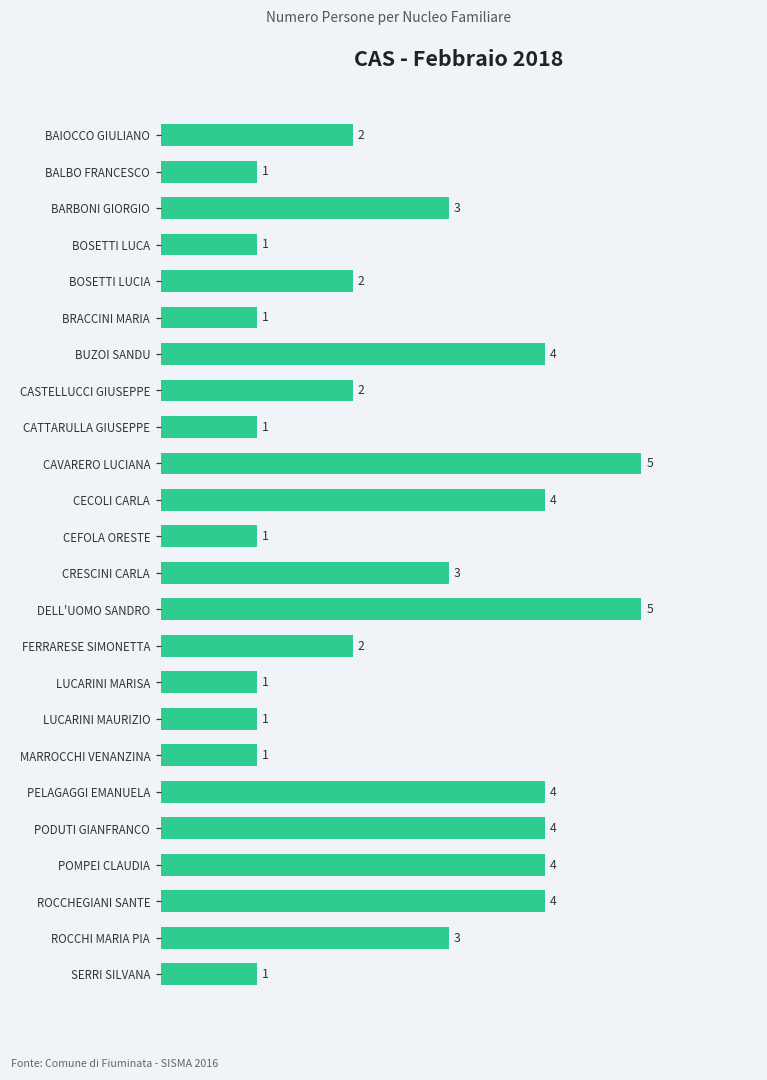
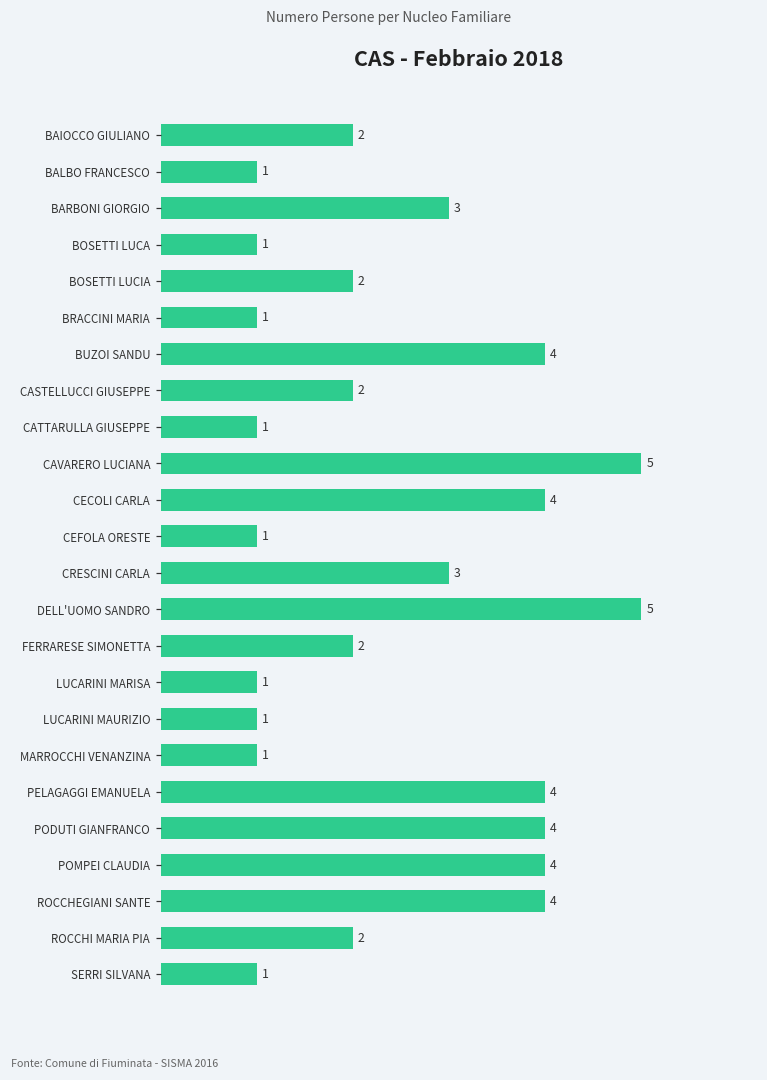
  {
    "BAIOCCO GIULIANO": 2,
    "BALBO FRANCESCO": 1,
    "BARBONI GIORGIO": 3,
    "BOSETTI LUCA": 1,
    "BOSETTI LUCIA": 2,
    "BRACCINI MARIA": 1,
    "BUZOI SANDU": 4,
    "CASTELLUCCI GIUSEPPE": 2,
    "CATTARULLA GIUSEPPE": 1,
    "CAVARERO LUCIANA": 5,
    "CECOLI CARLA": 4,
    "CEFOLA ORESTE": 1,
    "CRESCINI CARLA": 3,
    "DELL'UOMO SANDRO": 5,
    "FERRARESE SIMONETTA": 2,
    "LUCARINI MARISA": 1,
    "LUCARINI MAURIZIO": 1,
    "MARROCCHI VENANZINA": 1,
    "PELAGAGGI EMANUELA": 4,
    "PODUTI GIANFRANCO": 4,
    "POMPEI CLAUDIA": 4,
    "ROCCHEGIANI SANTE": 4,
-   "ROCCHI MARIA PIA": 3,
+   "ROCCHI MARIA PIA": 2,
    "SERRI SILVANA": 1
  }
